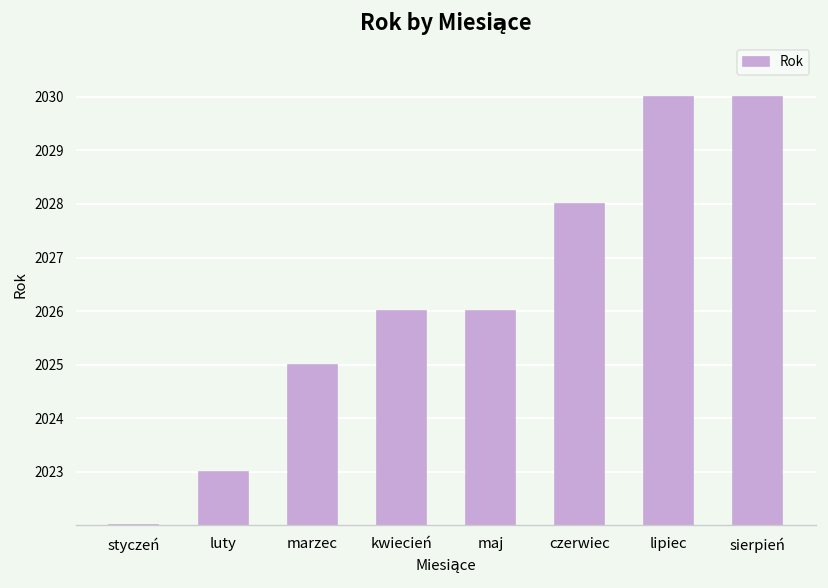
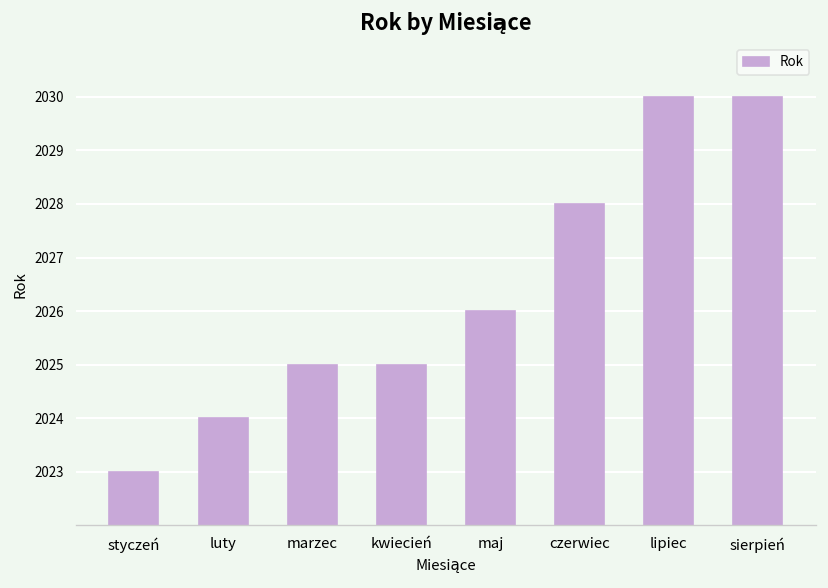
  {
-   "styczeń": 2022,
-   "luty": 2023,
+   "styczeń": 2023,
+   "luty": 2024,
    "marzec": 2025,
-   "kwiecień": 2026,
+   "kwiecień": 2025,
    "maj": 2026,
    "czerwiec": 2028,
    "lipiec": 2030,
    "sierpień": 2030
  }
